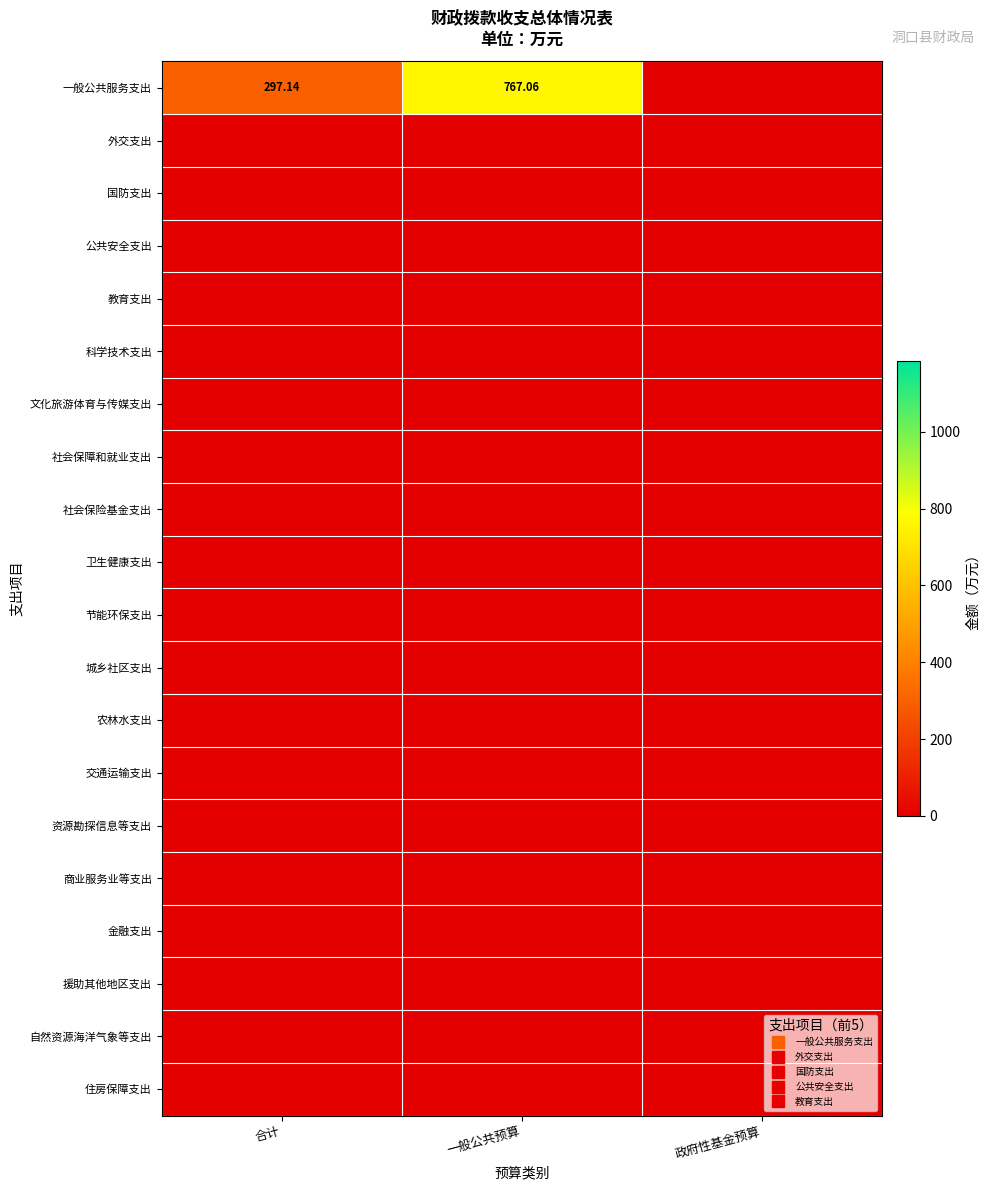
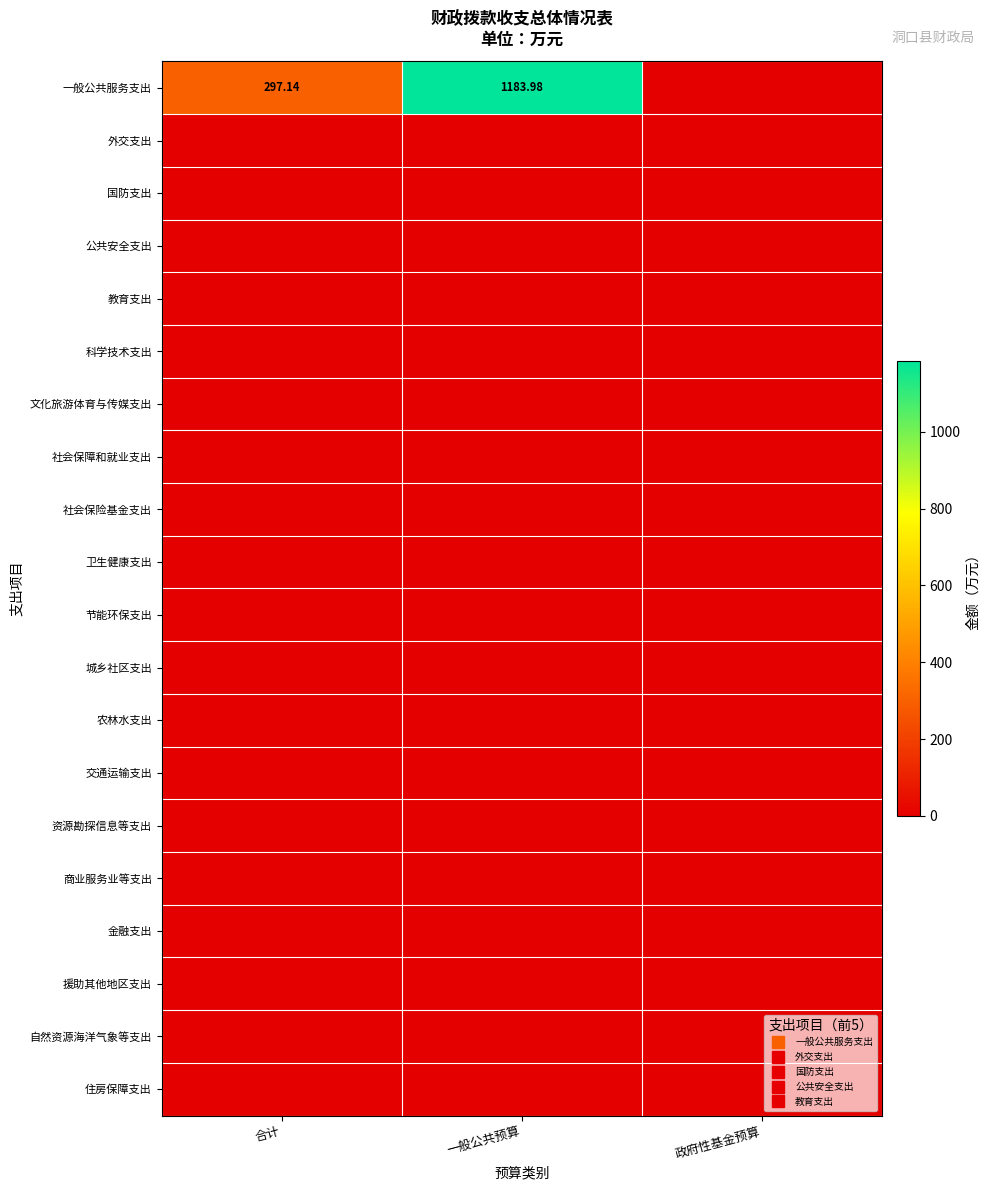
  {
    "一般公共服务支出": {
      "合计": 297.14,
-     "一般公共预算": 767.06
+     "一般公共预算": 1183.98
    }
  }
